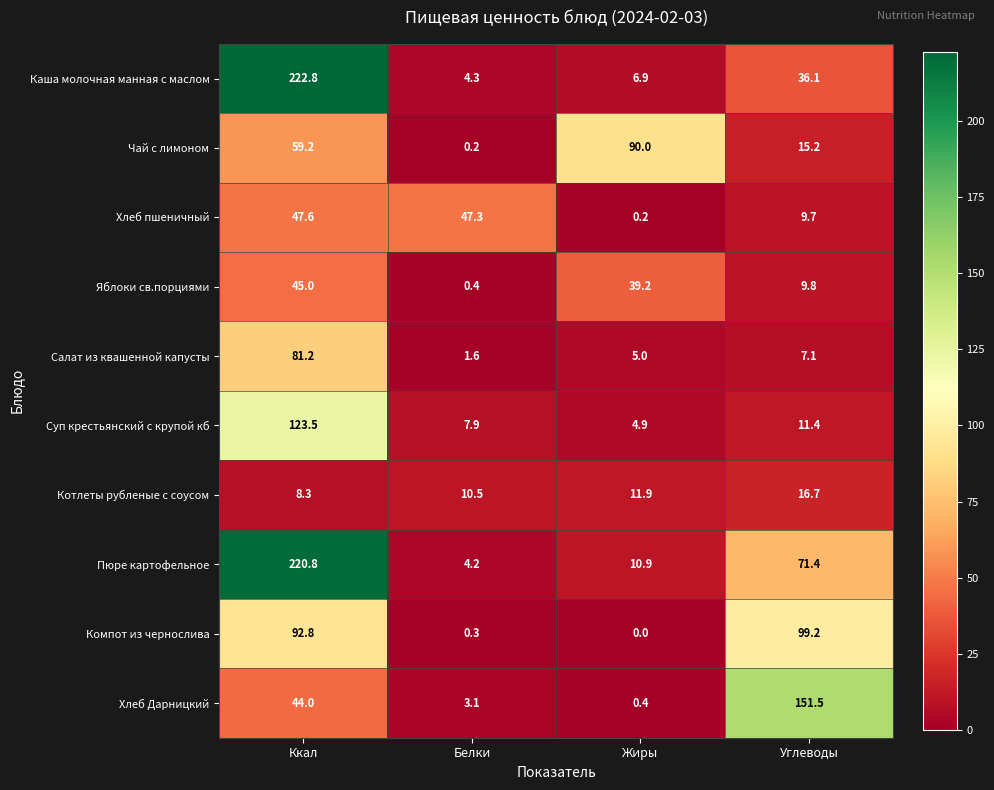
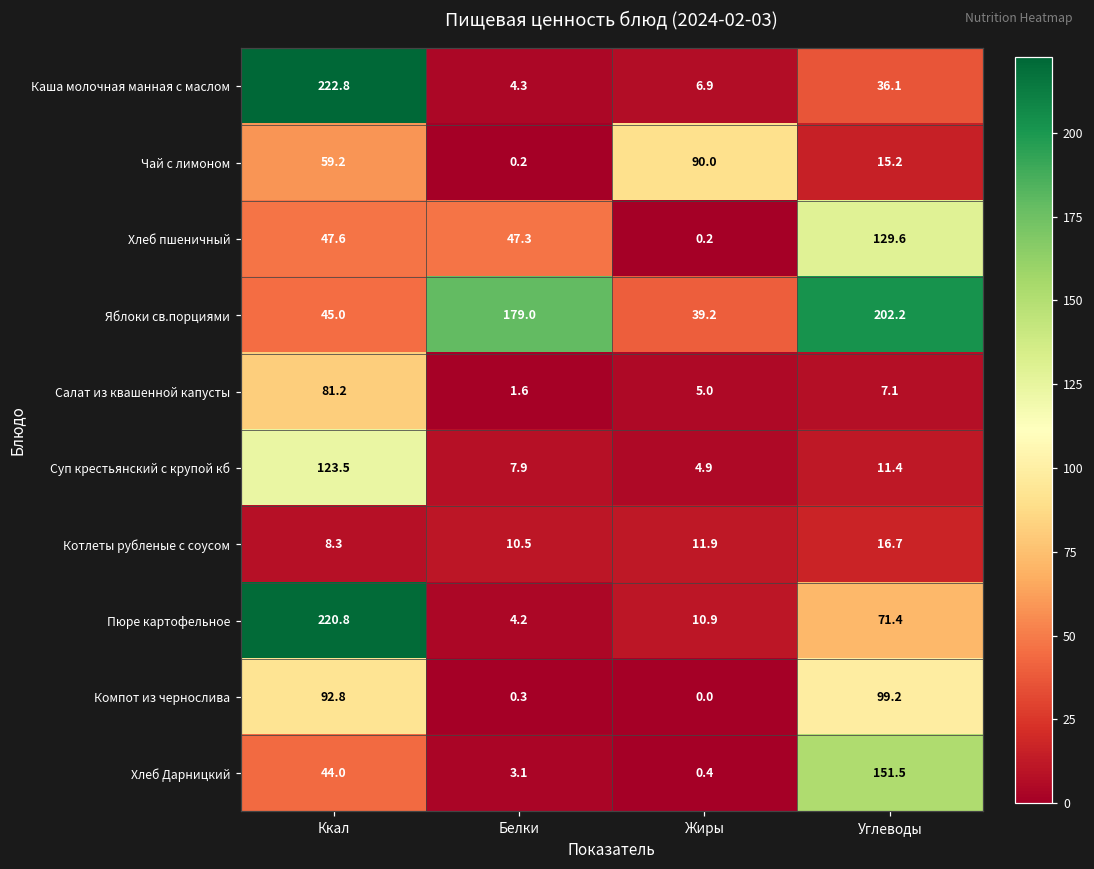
  {
    "Каша молочная манная с маслом": {
      "Ккал": 222.8,
      "Белки": 4.3,
      "Жиры": 6.9,
      "Углеводы": 36.1
    },
    "Чай с лимоном": {
      "Ккал": 59.2,
      "Белки": 0.2,
      "Жиры": 90.0,
      "Углеводы": 15.2
    },
    "Хлеб пшеничный": {
      "Ккал": 47.6,
      "Белки": 47.3,
      "Жиры": 0.2,
-     "Углеводы": 9.7
+     "Углеводы": 129.6
    },
    "Яблоки св.порциями": {
      "Ккал": 45.0,
-     "Белки": 0.4,
+     "Белки": 179.0,
      "Жиры": 39.2,
-     "Углеводы": 9.8
+     "Углеводы": 202.2
    },
    "Салат из квашенной капусты": {
      "Ккал": 81.2,
      "Белки": 1.6,
      "Жиры": 5.0,
      "Углеводы": 7.1
    },
    "Суп крестьянский с крупой кб": {
      "Ккал": 123.5,
      "Белки": 7.9,
      "Жиры": 4.9,
      "Углеводы": 11.4
    },
    "Котлеты рубленые с соусом": {
      "Ккал": 8.3,
      "Белки": 10.5,
      "Жиры": 11.9,
      "Углеводы": 16.7
    },
    "Пюре картофельное": {
      "Ккал": 220.8,
      "Белки": 4.2,
      "Жиры": 10.9,
      "Углеводы": 71.4
    },
    "Компот из чернослива": {
      "Ккал": 92.8,
      "Белки": 0.3,
      "Жиры": 0.0,
      "Углеводы": 99.2
    },
    "Хлеб Дарницкий": {
      "Ккал": 44.0,
      "Белки": 3.1,
      "Жиры": 0.4,
      "Углеводы": 151.5
    }
  }
